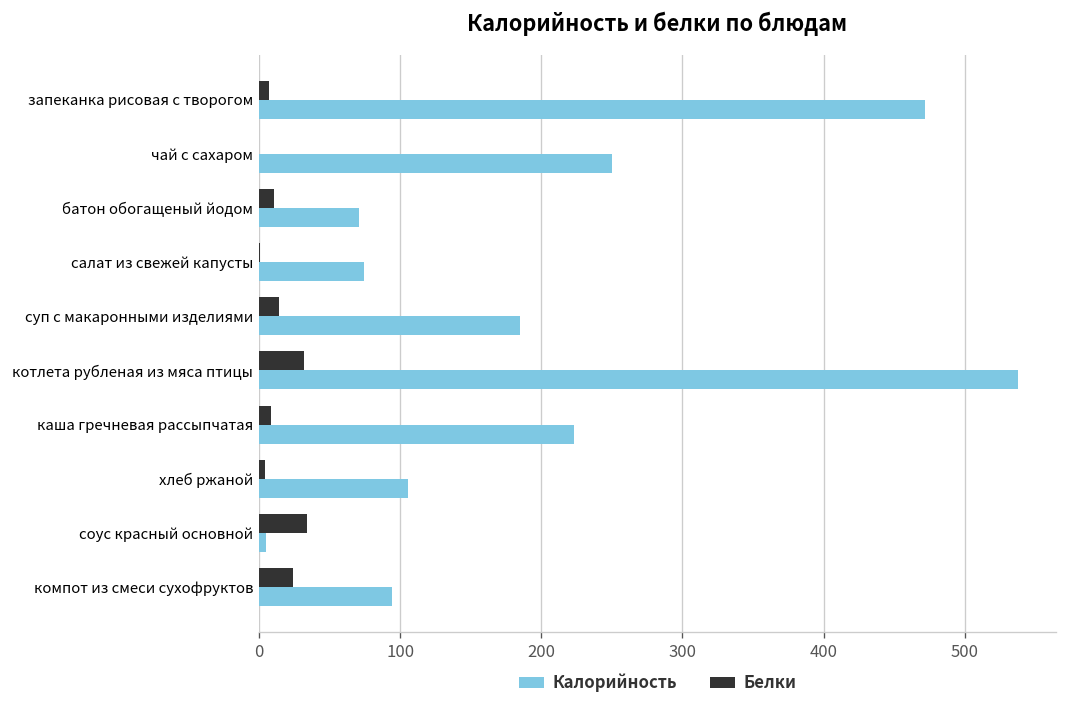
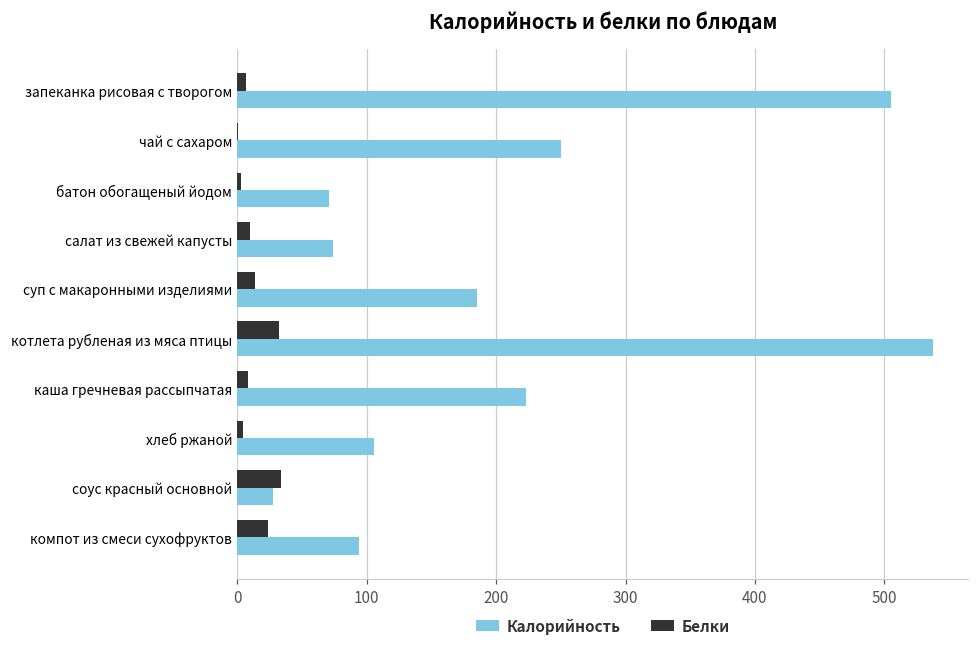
  {
    "Калорийность": {
-     "запеканка рисовая с творогом": 472,
+     "запеканка рисовая с творогом": 505,
      "чай с сахаром": 250,
      "батон обогащеный йодом": 71,
      "салат из свежей капусты": 74,
      "суп с макаронными изделиями": 185,
      "котлета рубленая из мяса птицы": 538,
      "каша гречневая рассыпчатая": 223,
      "хлеб ржаной": 106,
-     "соус красный основной": 5,
+     "соус красный основной": 27,
      "компот из смеси сухофруктов": 94
    },
    "Белки": {
      "запеканка рисовая с творогом": 7,
-     "батон обогащеный йодом": 10,
-     "салат из свежей капусты": 1,
+     "батон обогащеный йодом": 2,
+     "салат из свежей капусты": 9,
      "суп с макаронными изделиями": 14,
      "котлета рубленая из мяса птицы": 32,
      "каша гречневая рассыпчатая": 8,
      "хлеб ржаной": 4,
      "соус красный основной": 34,
      "компот из смеси сухофруктов": 24
    }
  }
